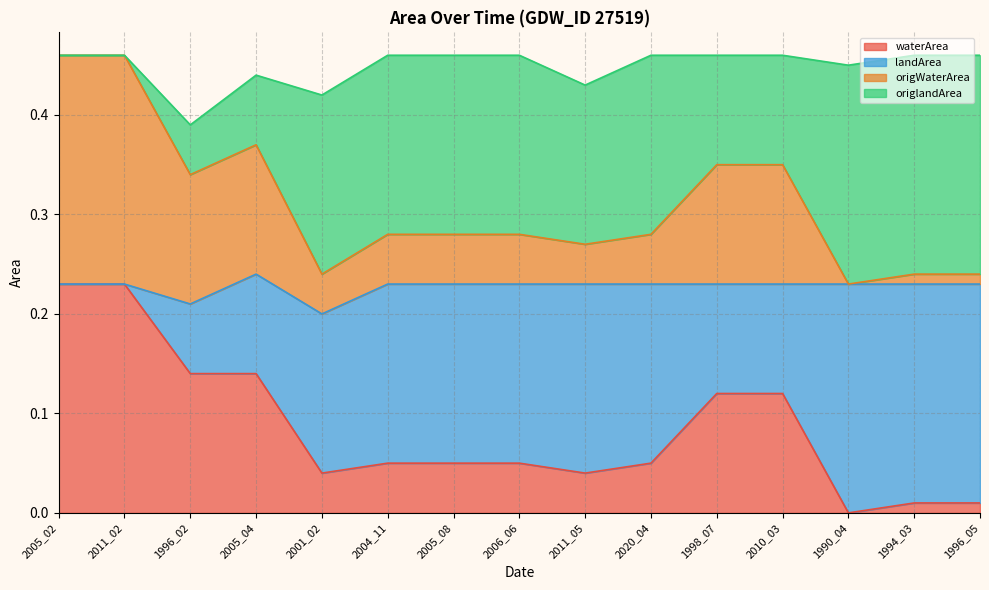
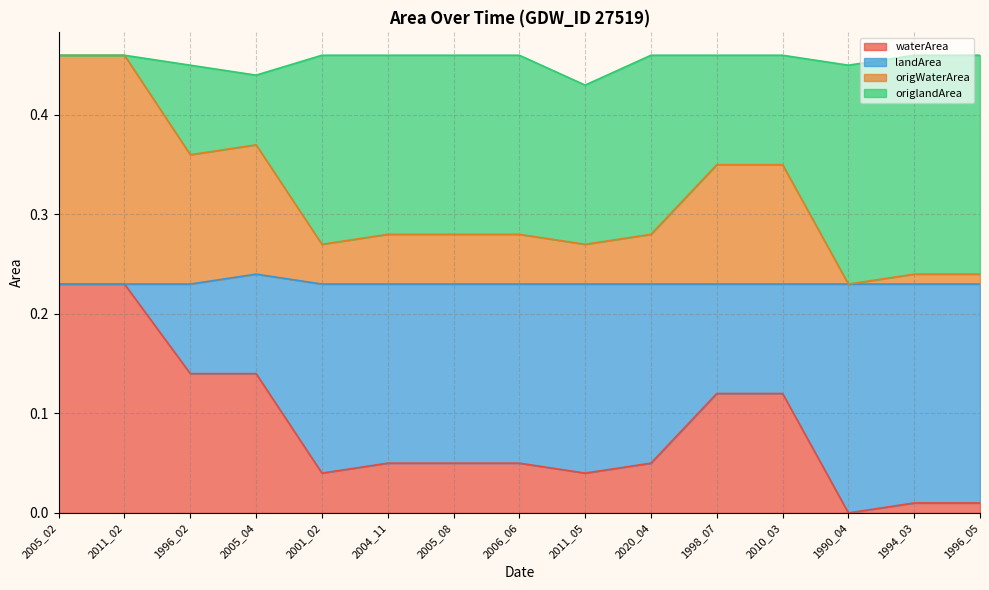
  {
    "landArea": {
-     "1996_02": 0.07,
+     "1996_02": 0.09,
      "2005_04": 0.10,
-     "2001_02": 0.16,
+     "2001_02": 0.19,
      "2004_11": 0.18,
      "2005_08": 0.18,
      "2006_06": 0.18,
      "2011_05": 0.19,
      "2020_04": 0.18,
      "1998_07": 0.11,
      "2010_03": 0.11,
      "1994_03": 0.22,
      "1996_05": 0.22
    },
    "origlandArea": {
-     "1996_02": 0.05,
+     "1996_02": 0.09,
      "2005_04": 0.07,
-     "2001_02": 0.18,
+     "2001_02": 0.19,
      "2004_11": 0.18,
      "2005_08": 0.18,
      "2006_06": 0.18,
      "2011_05": 0.16,
      "2020_04": 0.18,
      "1998_07": 0.11,
      "2010_03": 0.11,
      "1990_04": 0.22,
      "1996_05": 0.22
    }
  }
